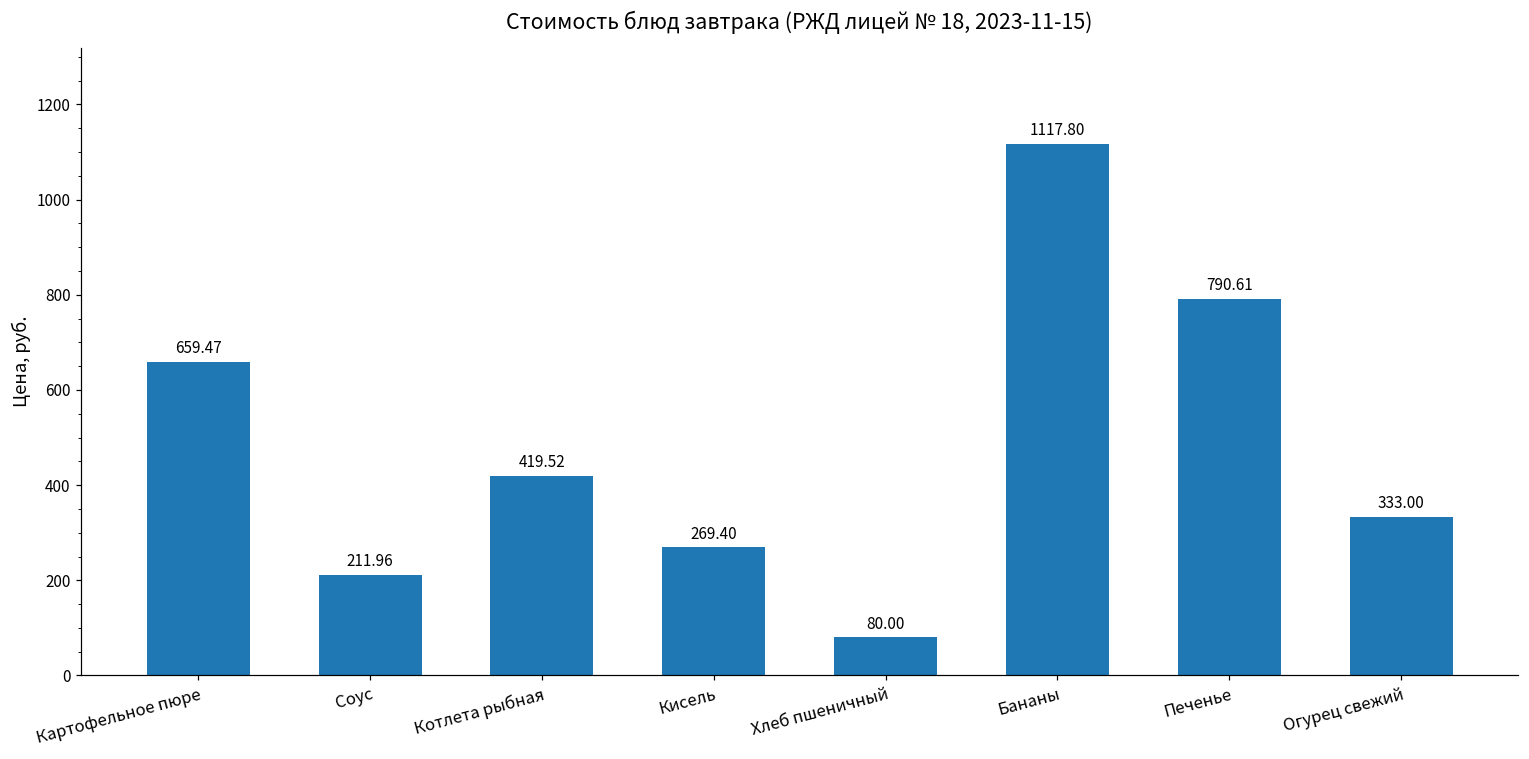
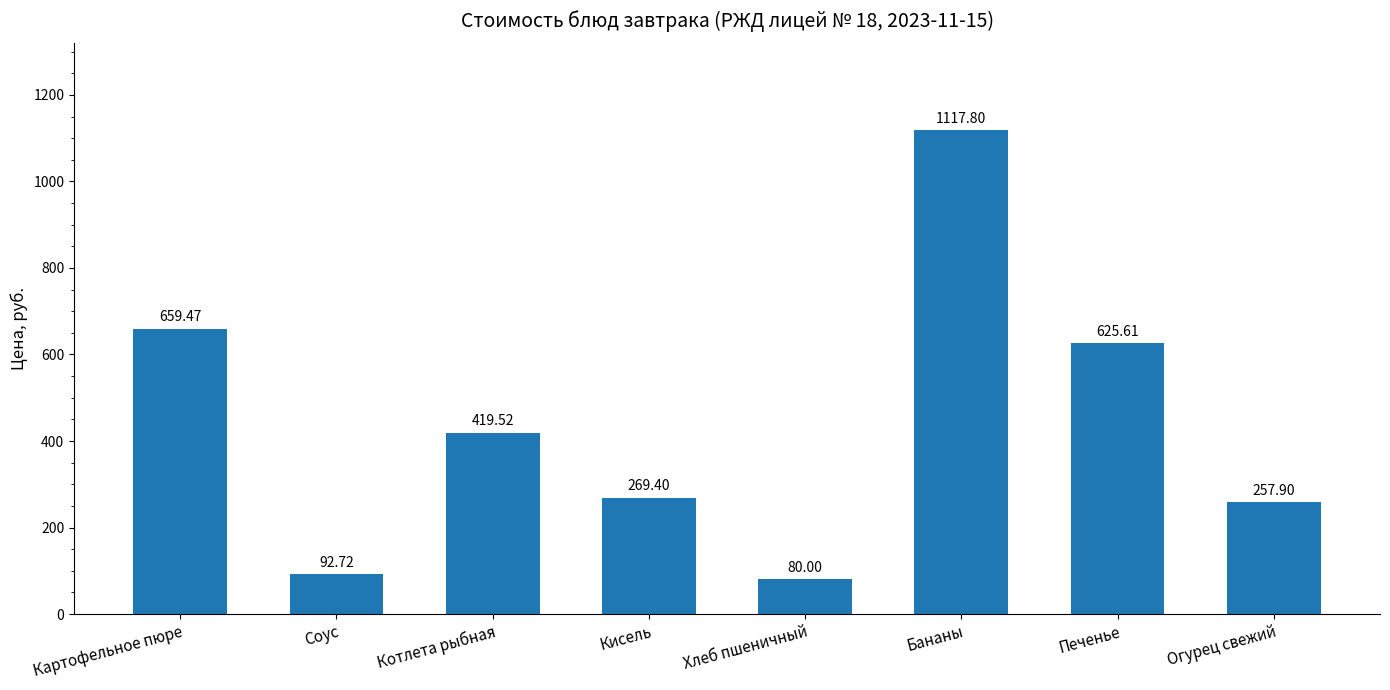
  {
    "Картофельное пюре": 659.47,
-   "Соус": 211.96,
+   "Соус": 92.72,
    "Котлета рыбная": 419.52,
    "Кисель": 269.40,
    "Хлеб пшеничный": 80.00,
    "Бананы": 1117.80,
-   "Печенье": 790.61,
-   "Огурец свежий": 333.00
+   "Печенье": 625.61,
+   "Огурец свежий": 257.90
  }
